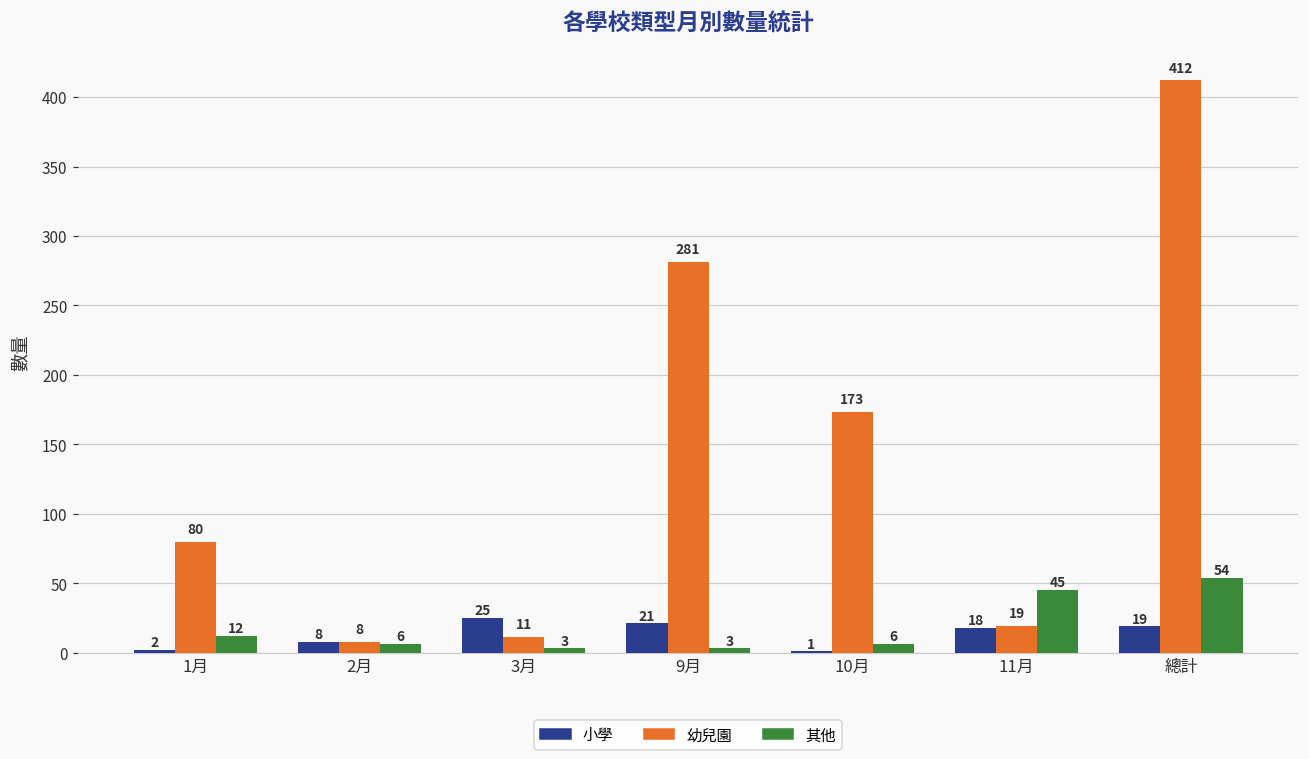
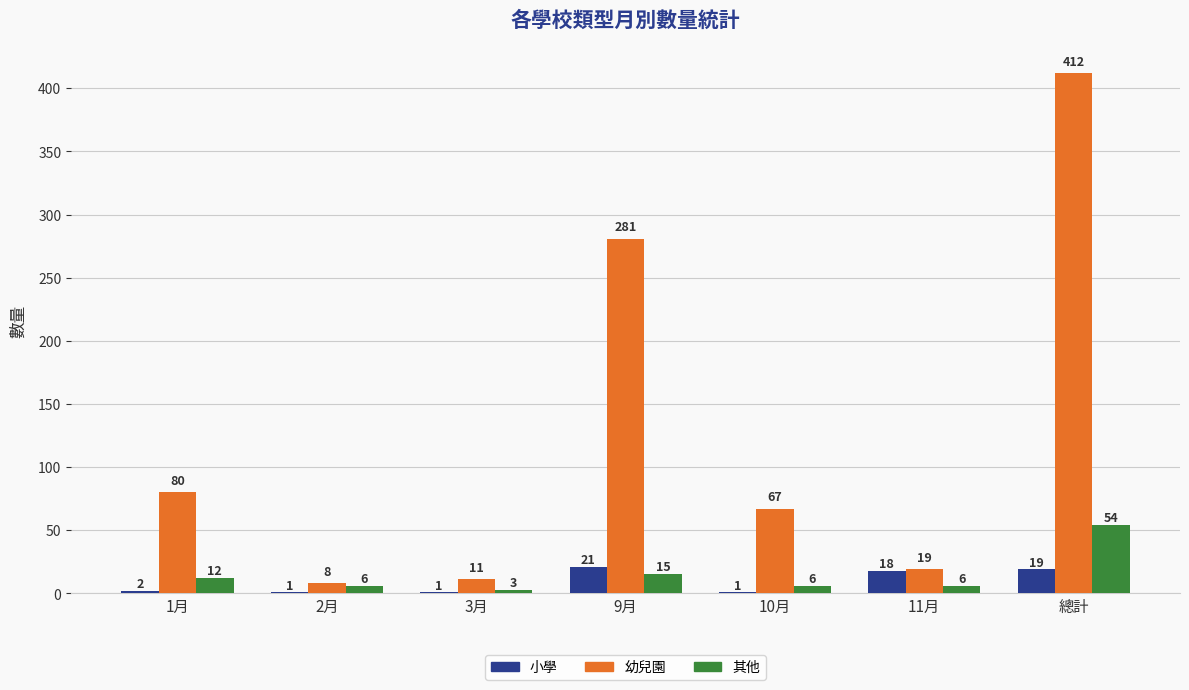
  {
    "小學": {
      "1月": 2,
-     "2月": 8,
-     "3月": 25,
+     "2月": 1,
+     "3月": 1,
      "9月": 21,
      "10月": 1,
      "11月": 18,
      "總計": 19
    },
    "幼兒園": {
      "1月": 80,
      "2月": 8,
      "3月": 11,
      "9月": 281,
-     "10月": 173,
+     "10月": 67,
      "11月": 19,
      "總計": 412
    },
    "其他": {
      "1月": 12,
      "2月": 6,
      "3月": 3,
-     "9月": 3,
+     "9月": 15,
      "10月": 6,
-     "11月": 45,
+     "11月": 6,
      "總計": 54
    }
  }
